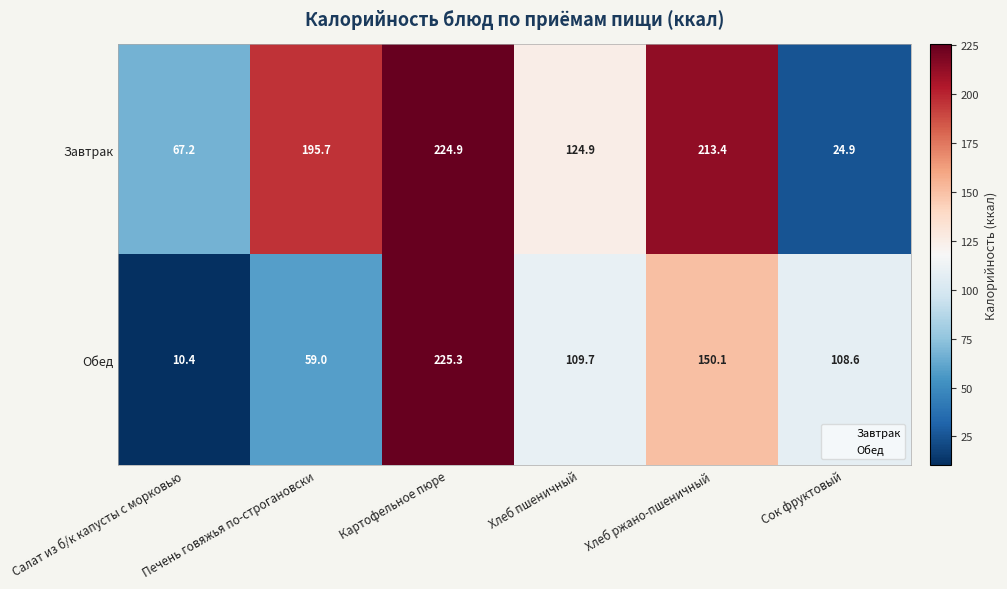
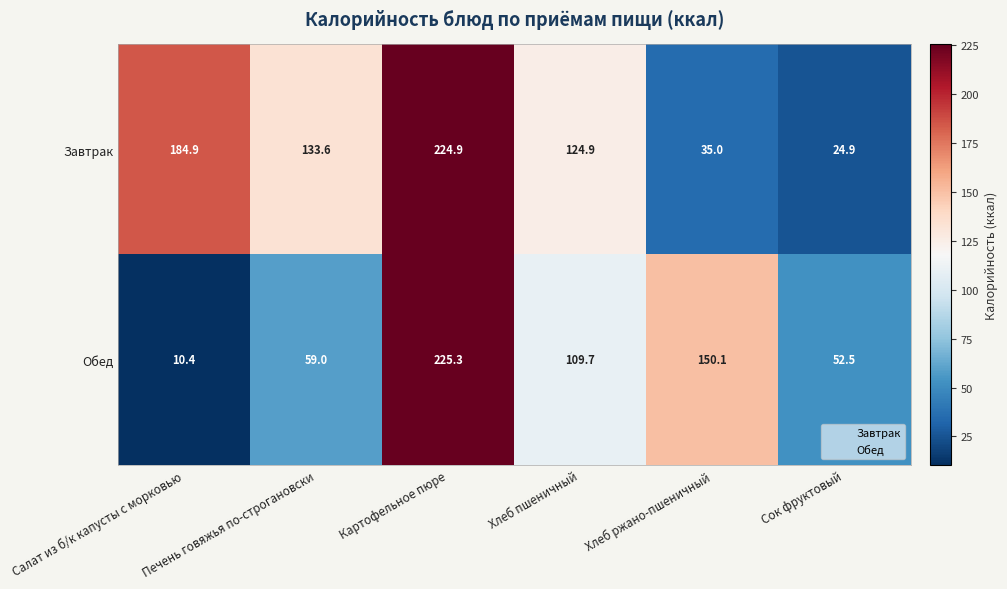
  {
    "Завтрак": {
-     "Салат из б/к капусты с морковью": 67.2,
-     "Печень говяжья по-строгановски": 195.7,
+     "Салат из б/к капусты с морковью": 184.9,
+     "Печень говяжья по-строгановски": 133.6,
      "Картофельное пюре": 224.9,
      "Хлеб пшеничный": 124.9,
-     "Хлеб ржано-пшеничный": 213.4,
+     "Хлеб ржано-пшеничный": 35.0,
      "Сок фруктовый": 24.9
    },
    "Обед": {
      "Салат из б/к капусты с морковью": 10.4,
      "Печень говяжья по-строгановски": 59.0,
      "Картофельное пюре": 225.3,
      "Хлеб пшеничный": 109.7,
      "Хлеб ржано-пшеничный": 150.1,
-     "Сок фруктовый": 108.6
+     "Сок фруктовый": 52.5
    }
  }
